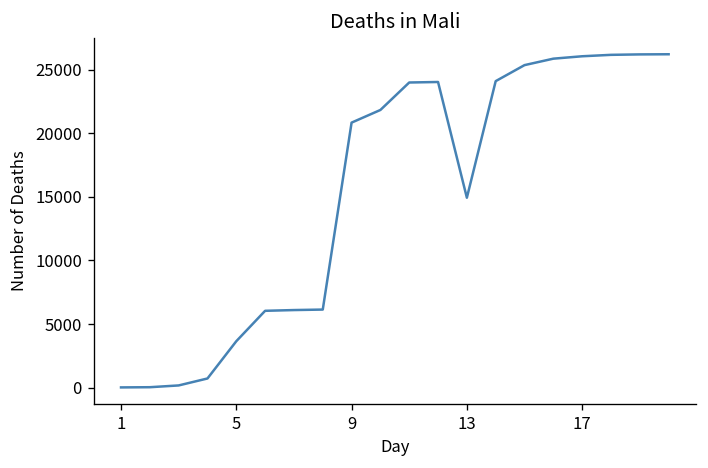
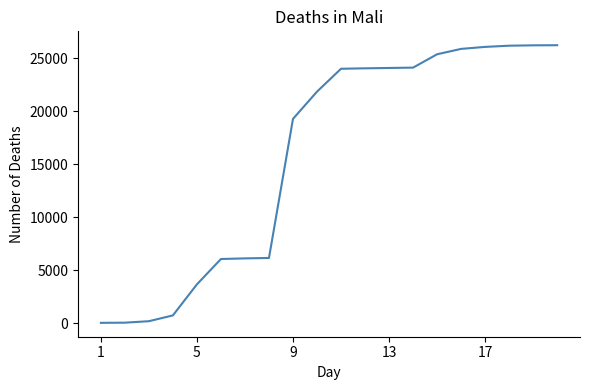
  {
    "1": 0,
    "5": 3700,
-   "9": 20800,
-   "13": 14900,
+   "9": 19300,
+   "13": 24100,
    "17": 26000
  }
